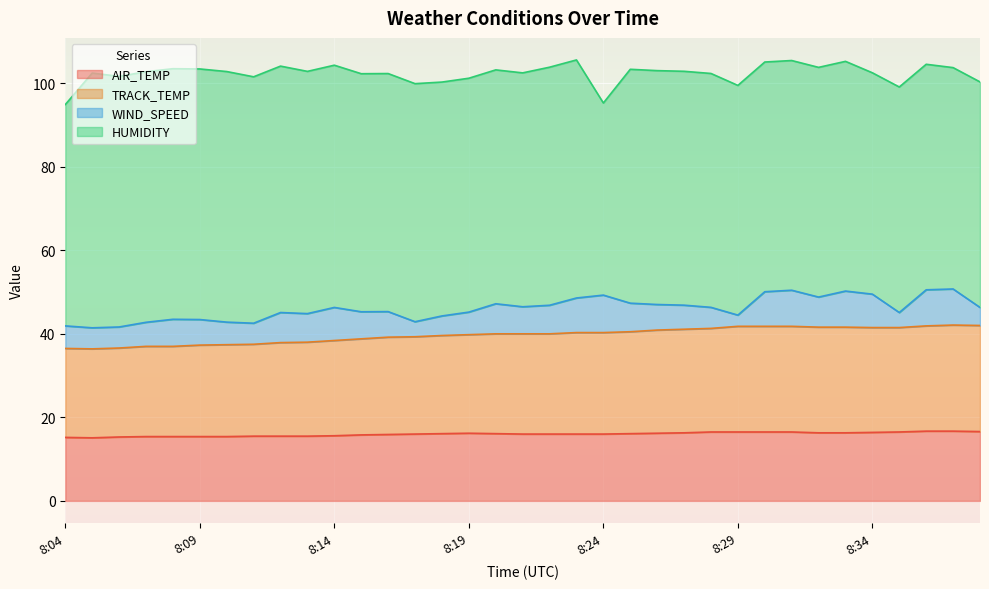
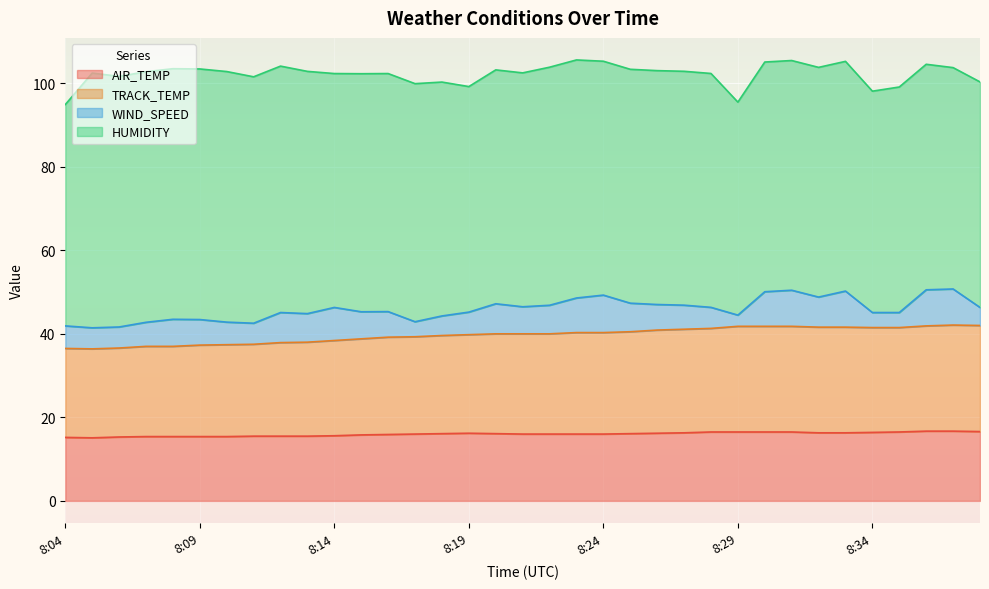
  {
    "WIND_SPEED": {
      "8:04": 5,
      "8:09": 6,
      "8:14": 8,
      "8:19": 5,
      "8:24": 9,
      "8:29": 3,
-     "8:34": 8
+     "8:34": 4
    },
    "HUMIDITY": {
      "8:04": 53,
      "8:09": 60,
-     "8:14": 58,
-     "8:19": 56,
-     "8:24": 46,
-     "8:29": 55,
+     "8:14": 56,
+     "8:19": 54,
+     "8:24": 56,
+     "8:29": 51,
      "8:34": 53
    }
  }
